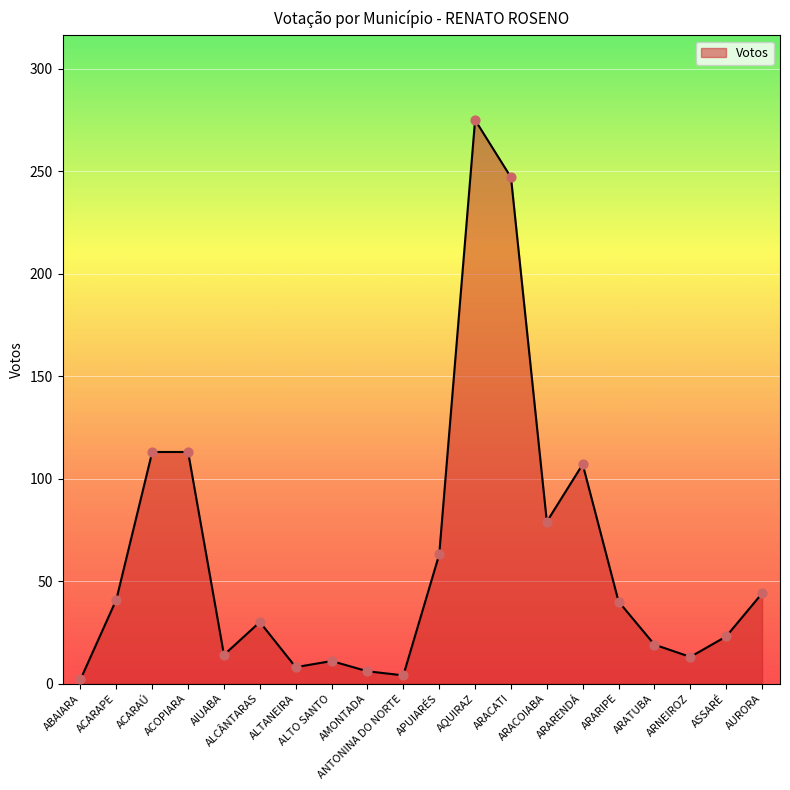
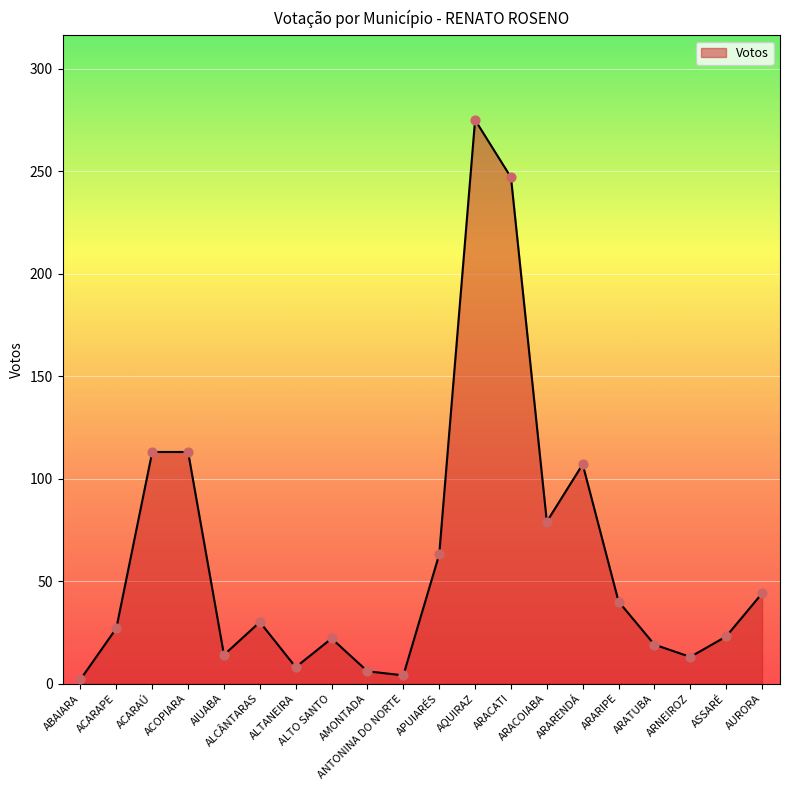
  {
    "ABAIARA": 2,
-   "ACARAPE": 41,
+   "ACARAPE": 27,
    "ACARAÚ": 113,
    "ACOPIARA": 113,
    "AIUABA": 14,
    "ALCÂNTARAS": 30,
    "ALTANEIRA": 8,
-   "ALTO SANTO": 11,
+   "ALTO SANTO": 22,
    "AMONTADA": 6,
    "ANTONINA DO NORTE": 4,
    "APUIARÉS": 63,
    "AQUIRAZ": 275,
    "ARACATI": 247,
    "ARACOIABA": 79,
    "ARARENDÁ": 107,
    "ARARIPE": 40,
    "ARATUBA": 19,
    "ARNEIROZ": 13,
    "ASSARÉ": 23,
    "AURORA": 44
  }
